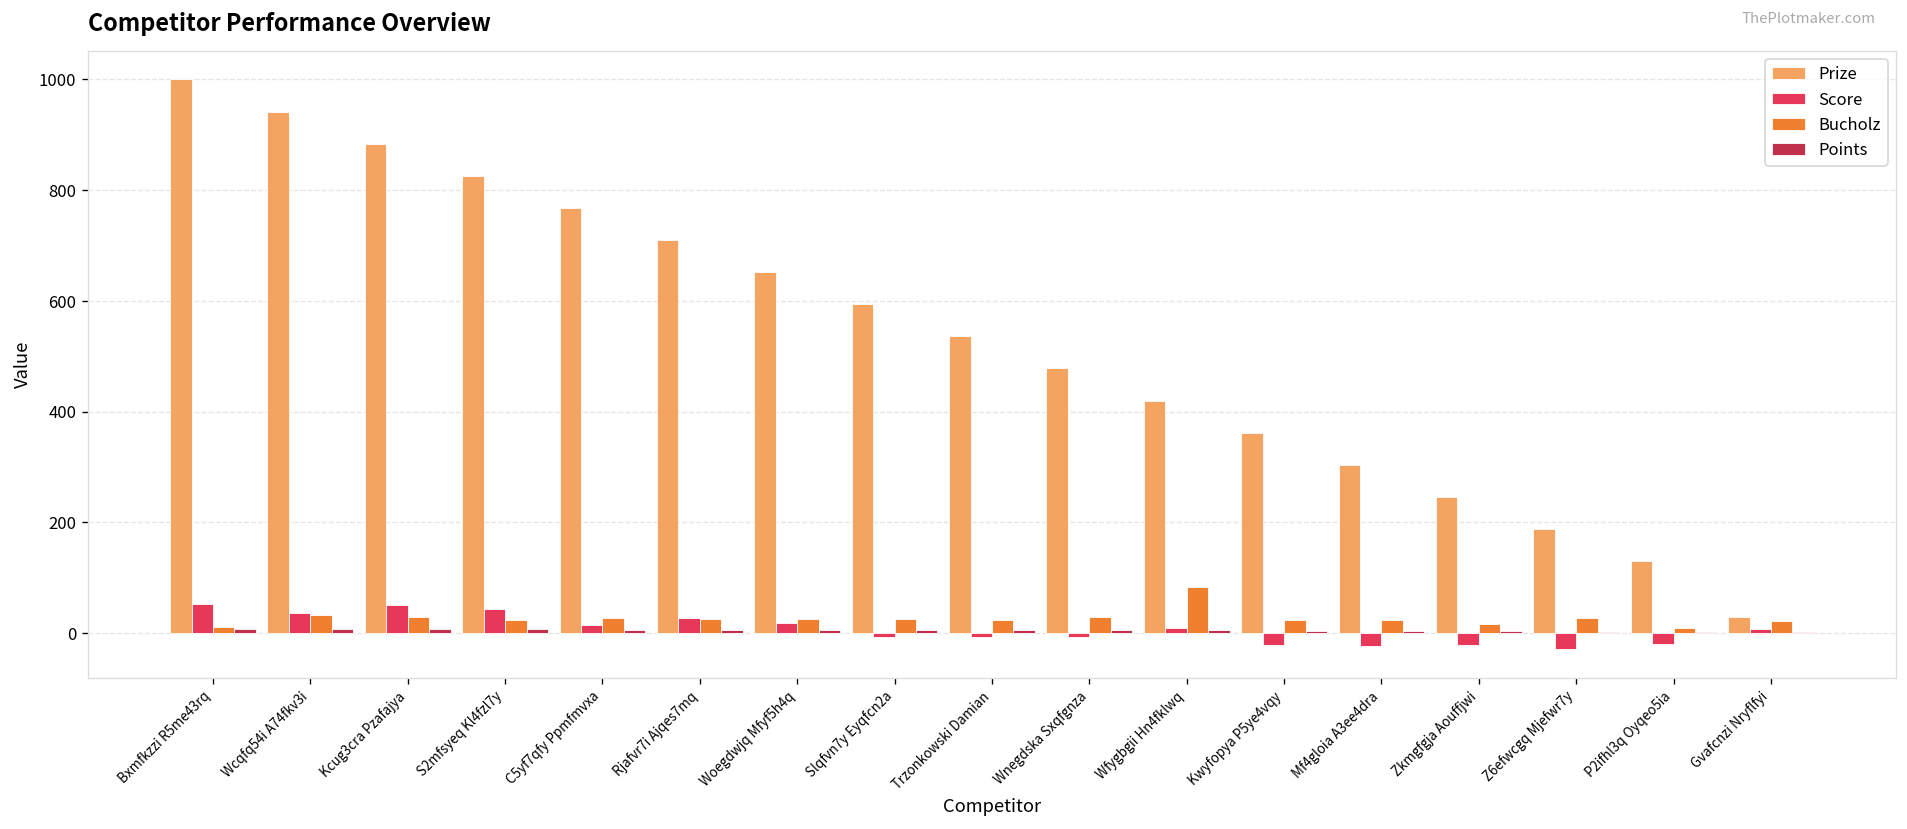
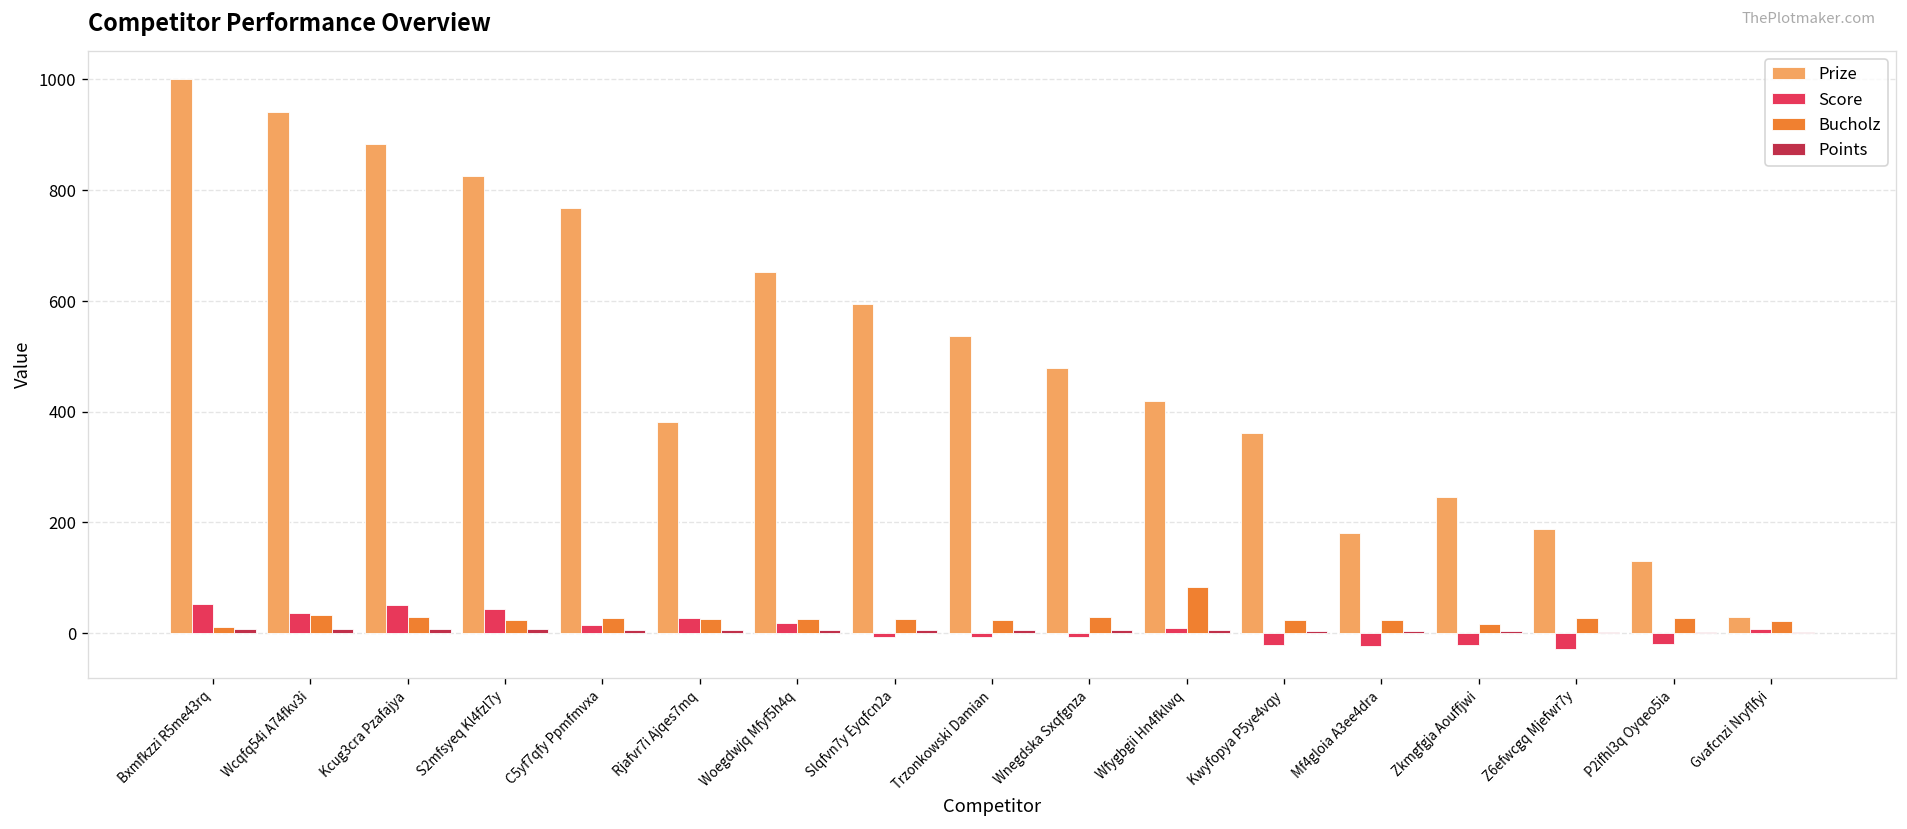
  {
    "Prize": {
      "Bxmfkzzi R5me43rq": 1000,
      "Wcqfq54i A74fkv3i": 940,
      "Kcug3cra Pzafajya": 880,
      "S2mfsyeq Kl4fzl7y": 830,
      "C5yf7qfy Ppmfmvxa": 770,
-     "Rjafvr7i Ajqes7mq": 710,
+     "Rjafvr7i Ajqes7mq": 380,
      "Woegdwjq Mfyf5h4q": 650,
      "Slqfvn7y Eyqfcn2a": 590,
      "Trzonkowski Damian": 540,
      "Wnegdska Sxqfgnza": 480,
      "Wfygbgii Hn4fklwq": 420,
      "Kwyfopya P5ye4vqy": 360,
-     "Mf4gloia A3ee4dra": 300,
+     "Mf4gloia A3ee4dra": 180,
      "Zkmgfgja Aouffjwi": 250,
      "Z6efwcgq Mjefwr7y": 190,
      "P2ifhl3q Oyqeo5ia": 130,
      "Gvafcnzi Nryflfyi": 30
    },
    "Bucholz": {
      "Bxmfkzzi R5me43rq": 10,
      "Wcqfq54i A74fkv3i": 30,
      "Kcug3cra Pzafajya": 30,
      "S2mfsyeq Kl4fzl7y": 20,
      "C5yf7qfy Ppmfmvxa": 30,
      "Rjafvr7i Ajqes7mq": 30,
      "Woegdwjq Mfyf5h4q": 30,
      "Slqfvn7y Eyqfcn2a": 30,
      "Trzonkowski Damian": 20,
      "Wnegdska Sxqfgnza": 30,
      "Wfygbgii Hn4fklwq": 80,
      "Kwyfopya P5ye4vqy": 20,
      "Mf4gloia A3ee4dra": 20,
      "Zkmgfgja Aouffjwi": 20,
      "Z6efwcgq Mjefwr7y": 30,
-     "P2ifhl3q Oyqeo5ia": 10,
+     "P2ifhl3q Oyqeo5ia": 30,
      "Gvafcnzi Nryflfyi": 20
    }
  }
